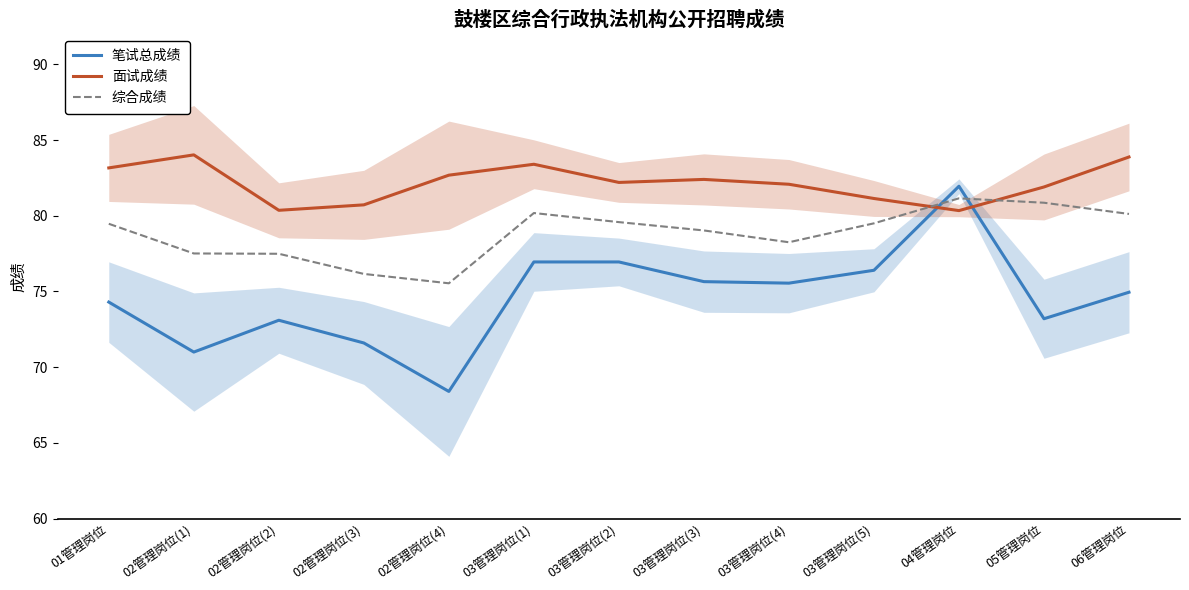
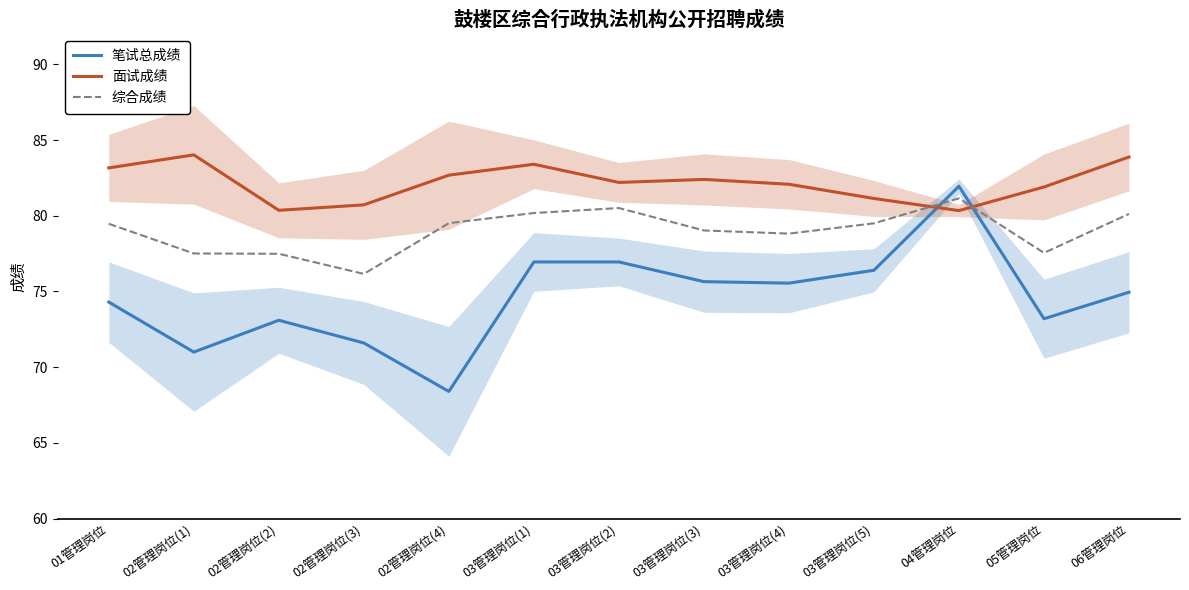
  {
    "综合成绩": {
      "01管理岗位": 79.5,
      "02管理岗位(1)": 77.5,
      "02管理岗位(2)": 77.5,
      "02管理岗位(3)": 76.2,
-     "02管理岗位(4)": 75.5,
+     "02管理岗位(4)": 79.5,
      "03管理岗位(1)": 80.2,
-     "03管理岗位(2)": 79.6,
+     "03管理岗位(2)": 80.5,
      "03管理岗位(3)": 79.0,
-     "03管理岗位(4)": 78.3,
+     "03管理岗位(4)": 78.8,
      "03管理岗位(5)": 79.5,
      "04管理岗位": 81.2,
-     "05管理岗位": 80.9,
+     "05管理岗位": 77.6,
      "06管理岗位": 80.1
    }
  }
